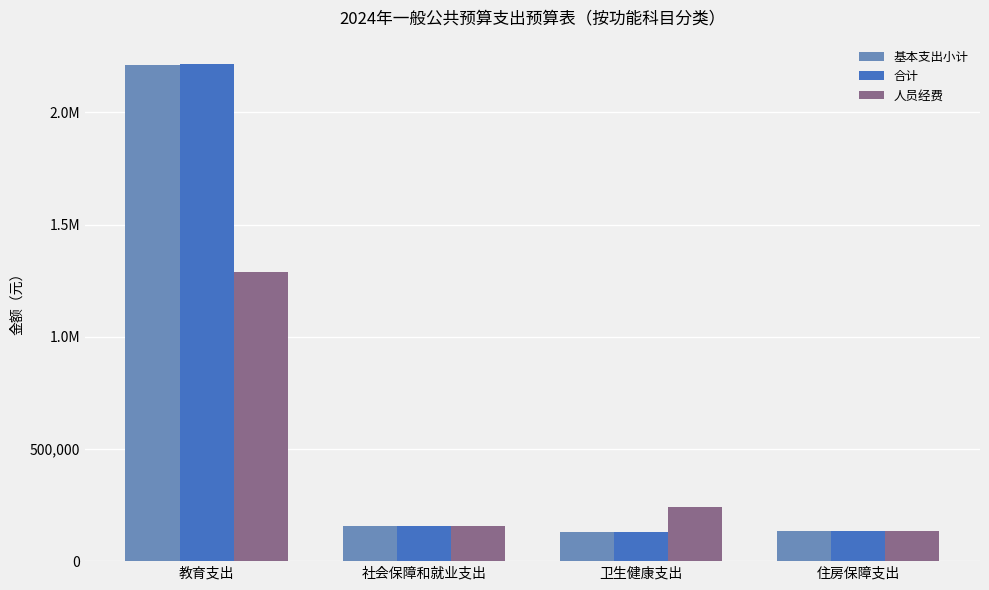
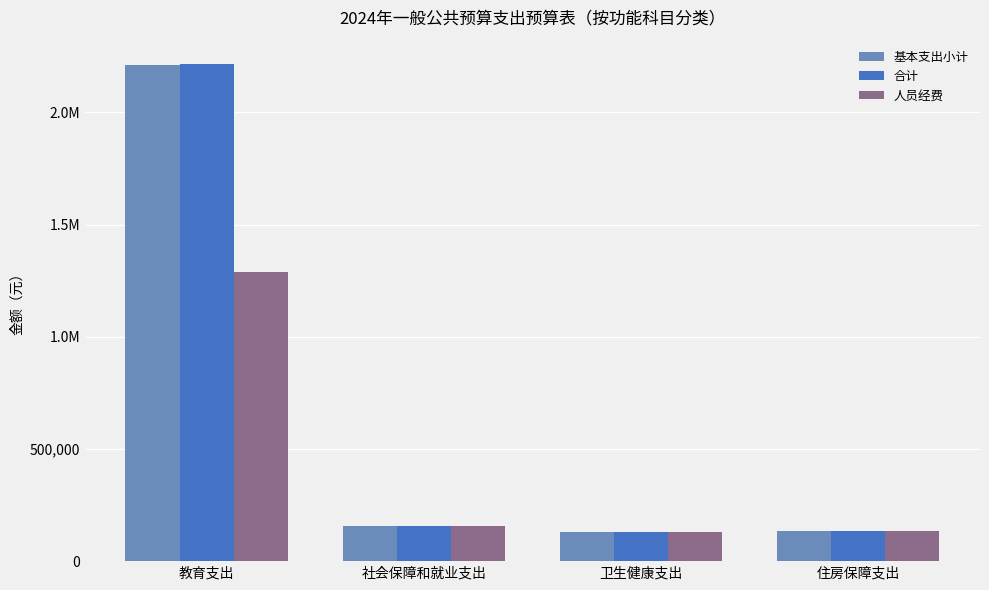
  {
    "人员经费": {
      "教育支出": "1,290,000",
      "社会保障和就业支出": "160,000",
-     "卫生健康支出": "240,000",
+     "卫生健康支出": "130,000",
      "住房保障支出": "130,000"
    }
  }
